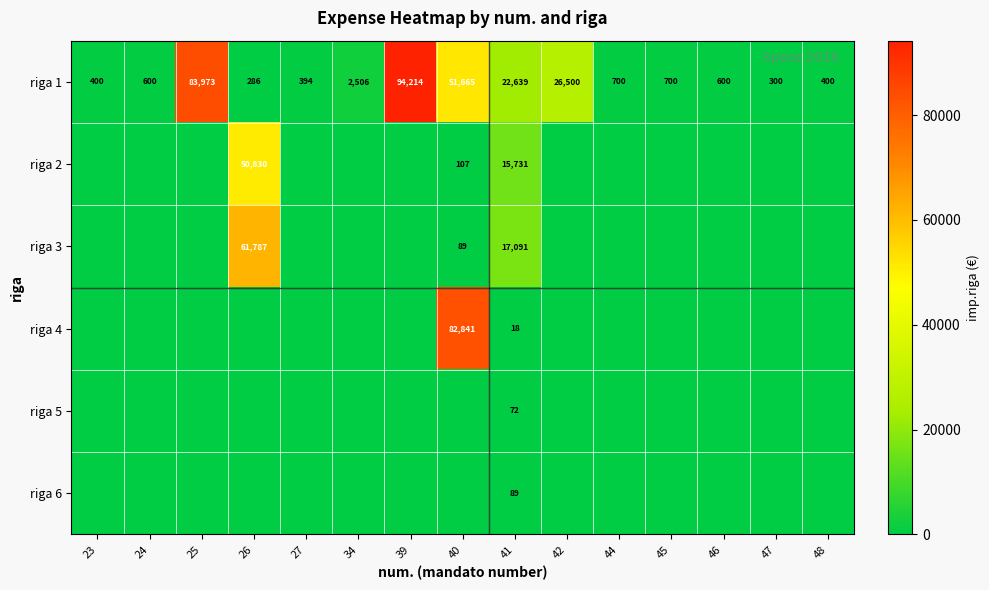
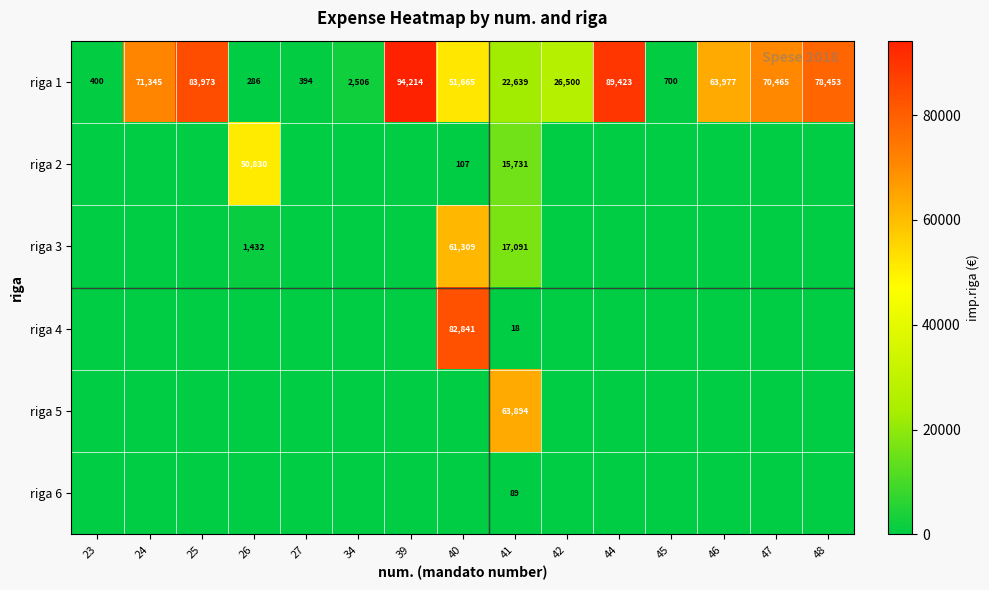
  {
    "riga 1": {
      "23": "400",
-     "24": "600",
+     "24": "71,345",
      "25": "83,973",
      "26": "286",
      "27": "394",
      "34": "2,506",
      "39": "94,214",
      "40": "51,665",
      "41": "22,639",
      "42": "26,500",
-     "44": "700",
+     "44": "89,423",
      "45": "700",
-     "46": "600",
-     "47": "300",
-     "48": "400"
+     "46": "63,977",
+     "47": "70,465",
+     "48": "78,453"
    },
    "riga 2": {
      "26": "50,830",
      "40": "107",
      "41": "15,731"
    },
    "riga 3": {
-     "26": "61,787",
-     "40": "89",
+     "26": "1,432",
+     "40": "61,309",
      "41": "17,091"
    },
    "riga 4": {
      "40": "82,841",
      "41": "18"
    },
    "riga 5": {
-     "41": "72"
+     "41": "63,894"
    },
    "riga 6": {
      "41": "89"
    }
  }
